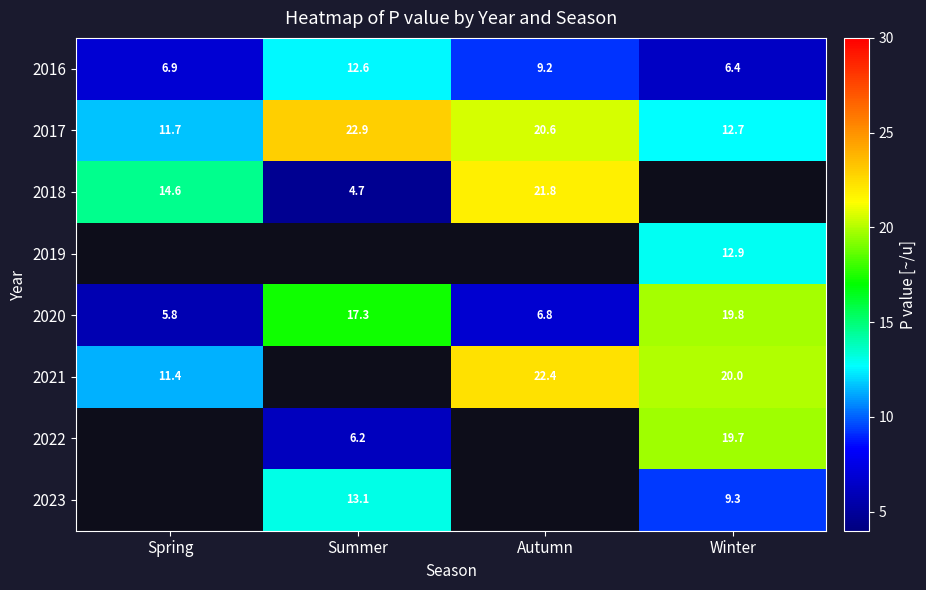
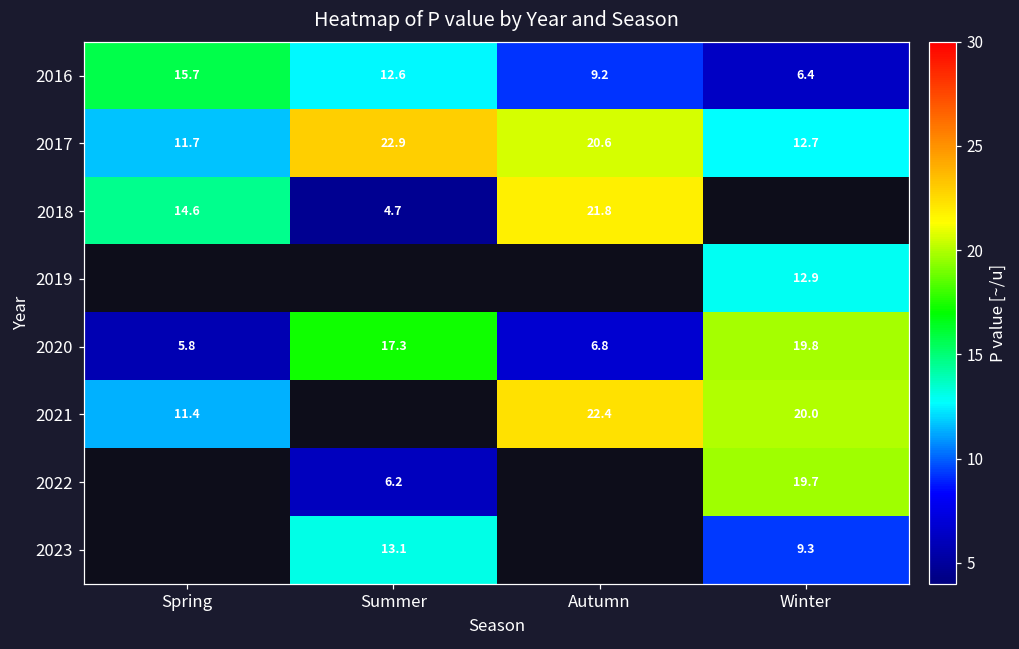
  {
    "2016": {
-     "Spring": 6.9,
+     "Spring": 15.7,
      "Summer": 12.6,
      "Autumn": 9.2,
      "Winter": 6.4
    },
    "2017": {
      "Spring": 11.7,
      "Summer": 22.9,
      "Autumn": 20.6,
      "Winter": 12.7
    },
    "2018": {
      "Spring": 14.6,
      "Summer": 4.7,
      "Autumn": 21.8
    },
    "2019": {
      "Winter": 12.9
    },
    "2020": {
      "Spring": 5.8,
      "Summer": 17.3,
      "Autumn": 6.8,
      "Winter": 19.8
    },
    "2021": {
      "Spring": 11.4,
      "Autumn": 22.4,
      "Winter": 20.0
    },
    "2022": {
      "Summer": 6.2,
      "Winter": 19.7
    },
    "2023": {
      "Summer": 13.1,
      "Winter": 9.3
    }
  }
